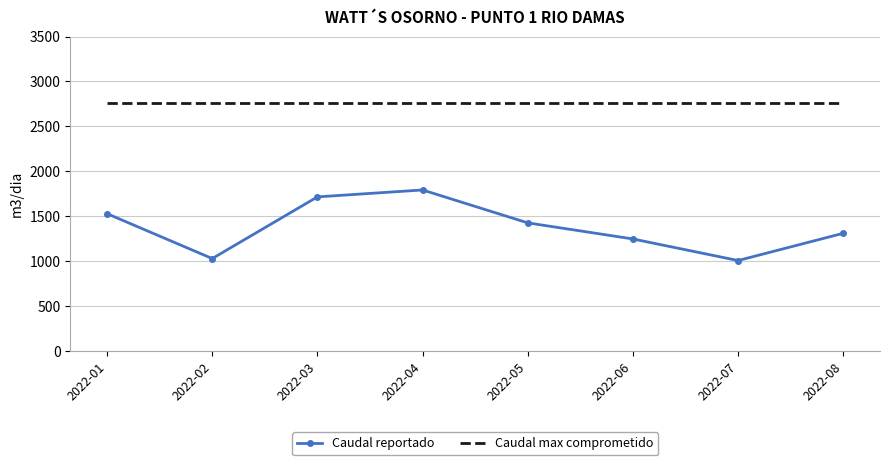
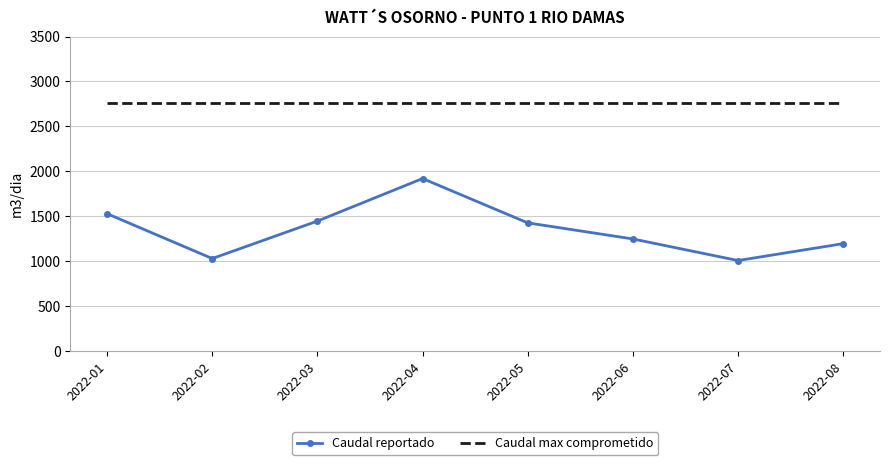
  {
    "Caudal reportado": {
      "2022-01": 1500,
      "2022-02": 1000,
-     "2022-03": 1700,
-     "2022-04": 1800,
+     "2022-03": 1400,
+     "2022-04": 1900,
      "2022-05": 1400,
      "2022-06": 1200,
      "2022-07": 1000,
-     "2022-08": 1300
+     "2022-08": 1200
    },
    "Caudal max comprometido": {
      "2022-01": 2800,
      "2022-02": 2800,
      "2022-03": 2800,
      "2022-04": 2800,
      "2022-05": 2800,
      "2022-06": 2800,
      "2022-07": 2800,
      "2022-08": 2800
    }
  }
